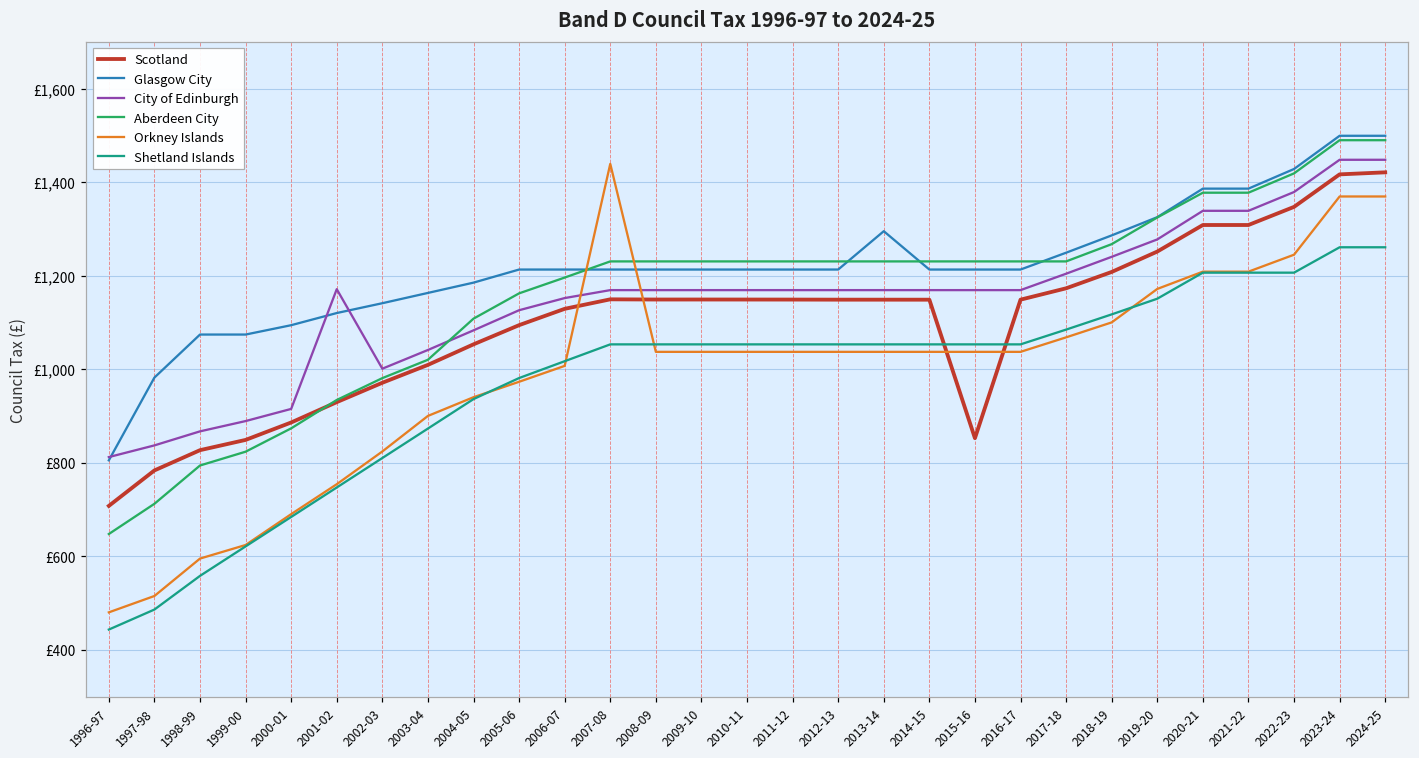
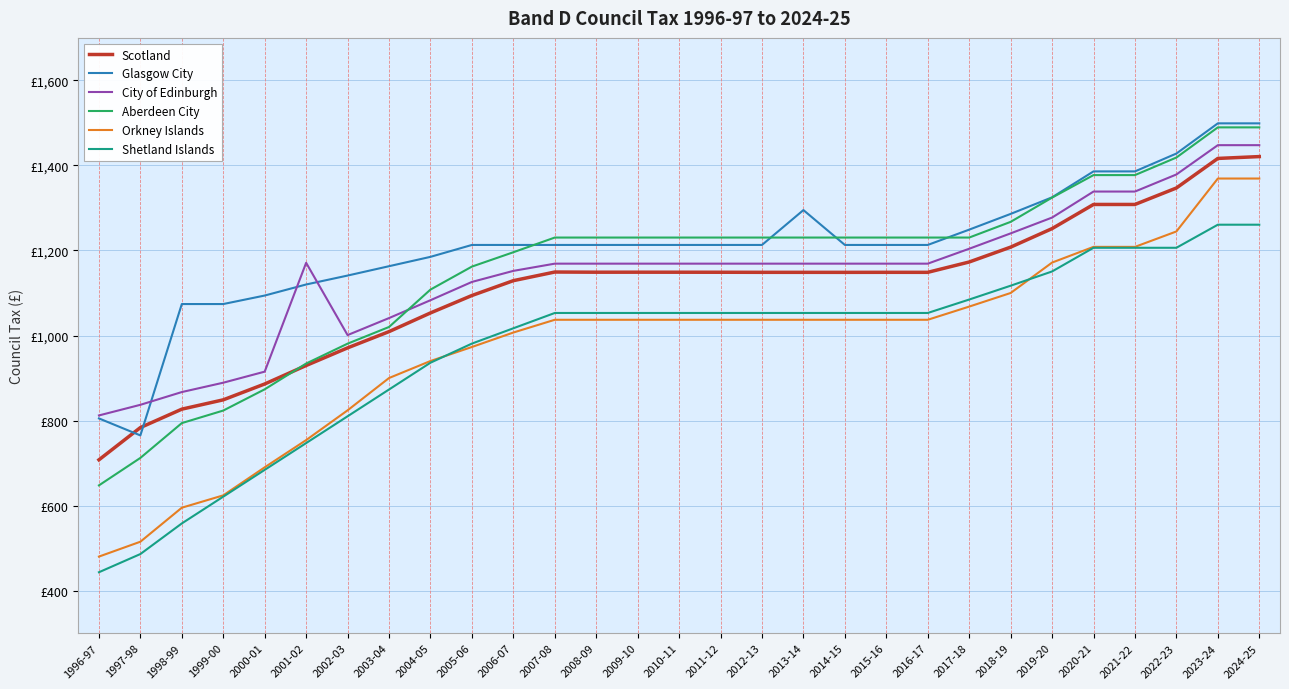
  {
    "Scotland": {
      "1996-97": "£710",
      "1997-98": "£780",
      "1998-99": "£830",
      "1999-00": "£850",
      "2000-01": "£890",
      "2002-03": "£970",
      "2003-04": "£1,010",
      "2004-05": "£1,050",
      "2005-06": "£1,090",
      "2006-07": "£1,130",
      "2007-08": "£1,150",
      "2008-09": "£1,150",
      "2009-10": "£1,150",
      "2010-11": "£1,150",
      "2011-12": "£1,150",
      "2012-13": "£1,150",
      "2013-14": "£1,150",
      "2014-15": "£1,150",
-     "2015-16": "£850",
+     "2015-16": "£1,150",
      "2016-17": "£1,150",
      "2017-18": "£1,170",
      "2018-19": "£1,210",
      "2019-20": "£1,250",
      "2020-21": "£1,310",
      "2021-22": "£1,310",
      "2022-23": "£1,350",
      "2023-24": "£1,420",
      "2024-25": "£1,420"
    },
    "Glasgow City": {
      "1996-97": "£810",
-     "1997-98": "£980",
+     "1997-98": "£770",
      "1998-99": "£1,070",
      "1999-00": "£1,070",
      "2000-01": "£1,090",
      "2001-02": "£1,120",
      "2002-03": "£1,140",
      "2003-04": "£1,160",
      "2004-05": "£1,190",
      "2005-06": "£1,210",
      "2006-07": "£1,210",
      "2007-08": "£1,210",
      "2008-09": "£1,210",
      "2009-10": "£1,210",
      "2010-11": "£1,210",
      "2011-12": "£1,210",
      "2012-13": "£1,210",
      "2013-14": "£1,300",
      "2014-15": "£1,210",
      "2015-16": "£1,210",
      "2016-17": "£1,210",
      "2017-18": "£1,250",
      "2018-19": "£1,290",
      "2020-21": "£1,390",
      "2021-22": "£1,390",
      "2022-23": "£1,430",
      "2023-24": "£1,500",
      "2024-25": "£1,500"
    },
    "City of Edinburgh": {
      "1996-97": "£810",
      "1997-98": "£840",
      "1998-99": "£870",
      "1999-00": "£890",
      "2000-01": "£920",
      "2001-02": "£1,170",
      "2002-03": "£1,000",
      "2003-04": "£1,040",
      "2004-05": "£1,080",
      "2005-06": "£1,130",
      "2006-07": "£1,150",
      "2007-08": "£1,170",
      "2008-09": "£1,170",
      "2009-10": "£1,170",
      "2010-11": "£1,170",
      "2011-12": "£1,170",
      "2012-13": "£1,170",
      "2013-14": "£1,170",
      "2014-15": "£1,170",
      "2015-16": "£1,170",
      "2016-17": "£1,170",
      "2017-18": "£1,200",
      "2018-19": "£1,240",
      "2019-20": "£1,280",
      "2020-21": "£1,340",
      "2021-22": "£1,340",
      "2022-23": "£1,380",
      "2023-24": "£1,450",
      "2024-25": "£1,450"
    },
    "Orkney Islands": {
      "1996-97": "£480",
      "1997-98": "£520",
      "1998-99": "£600",
      "2000-01": "£690",
      "2001-02": "£750",
      "2002-03": "£820",
      "2003-04": "£900",
      "2005-06": "£970",
      "2006-07": "£1,010",
-     "2007-08": "£1,440",
+     "2007-08": "£1,040",
      "2008-09": "£1,040",
      "2009-10": "£1,040",
      "2010-11": "£1,040",
      "2011-12": "£1,040",
      "2012-13": "£1,040",
      "2013-14": "£1,040",
      "2014-15": "£1,040",
      "2015-16": "£1,040",
      "2016-17": "£1,040",
      "2017-18": "£1,070",
      "2018-19": "£1,100",
      "2019-20": "£1,170",
      "2022-23": "£1,240",
      "2023-24": "£1,370",
      "2024-25": "£1,370"
    }
  }
